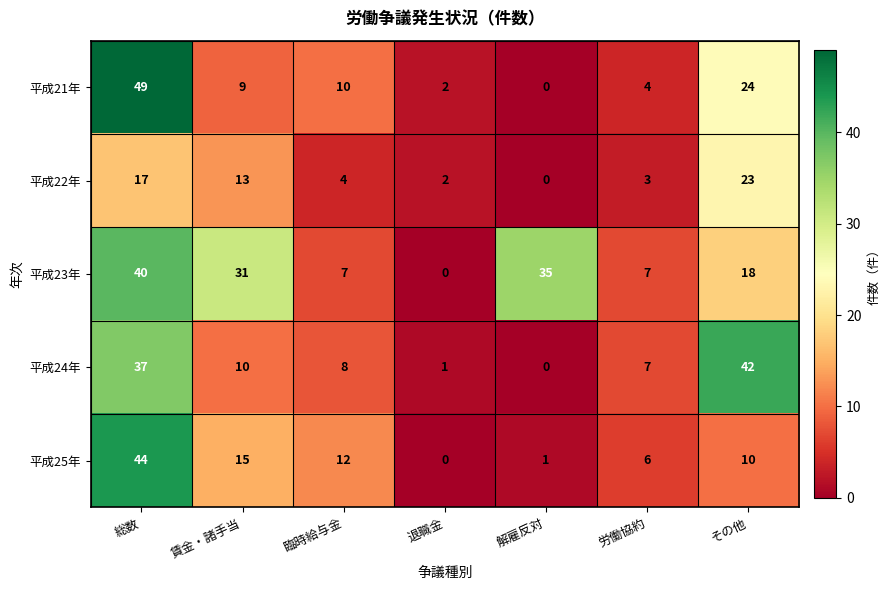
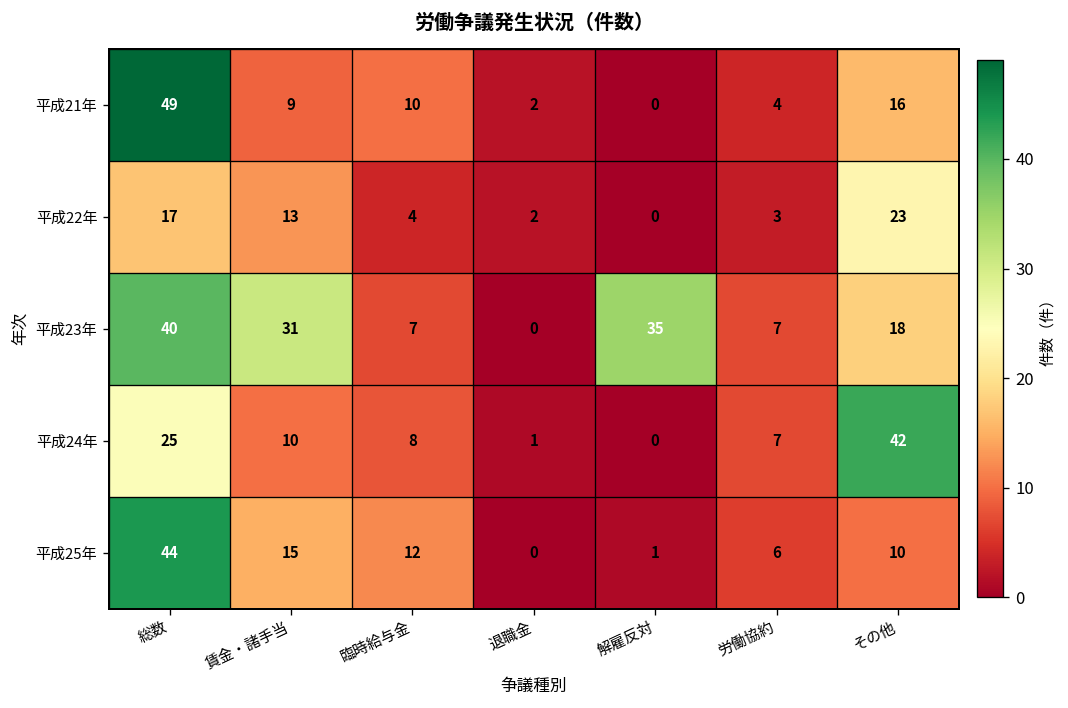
  {
    "平成21年": {
      "総数": 49,
      "賃金・諸手当": 9,
      "臨時給与金": 10,
      "退職金": 2,
      "解雇反対": 0,
      "労働協約": 4,
-     "その他": 24
+     "その他": 16
    },
    "平成22年": {
      "総数": 17,
      "賃金・諸手当": 13,
      "臨時給与金": 4,
      "退職金": 2,
      "解雇反対": 0,
      "労働協約": 3,
      "その他": 23
    },
    "平成23年": {
      "総数": 40,
      "賃金・諸手当": 31,
      "臨時給与金": 7,
      "退職金": 0,
      "解雇反対": 35,
      "労働協約": 7,
      "その他": 18
    },
    "平成24年": {
-     "総数": 37,
+     "総数": 25,
      "賃金・諸手当": 10,
      "臨時給与金": 8,
      "退職金": 1,
      "解雇反対": 0,
      "労働協約": 7,
      "その他": 42
    },
    "平成25年": {
      "総数": 44,
      "賃金・諸手当": 15,
      "臨時給与金": 12,
      "退職金": 0,
      "解雇反対": 1,
      "労働協約": 6,
      "その他": 10
    }
  }
